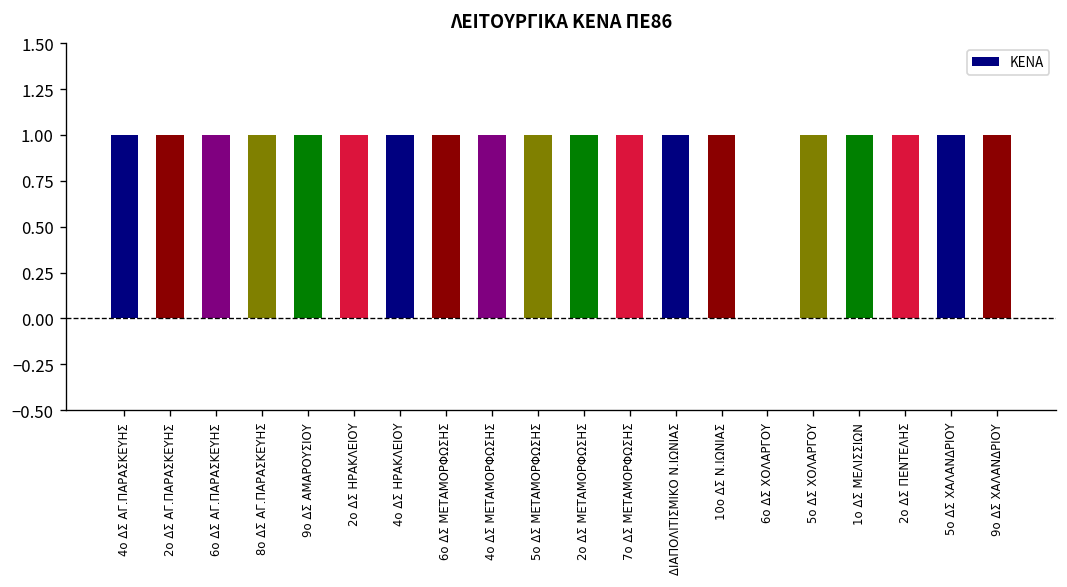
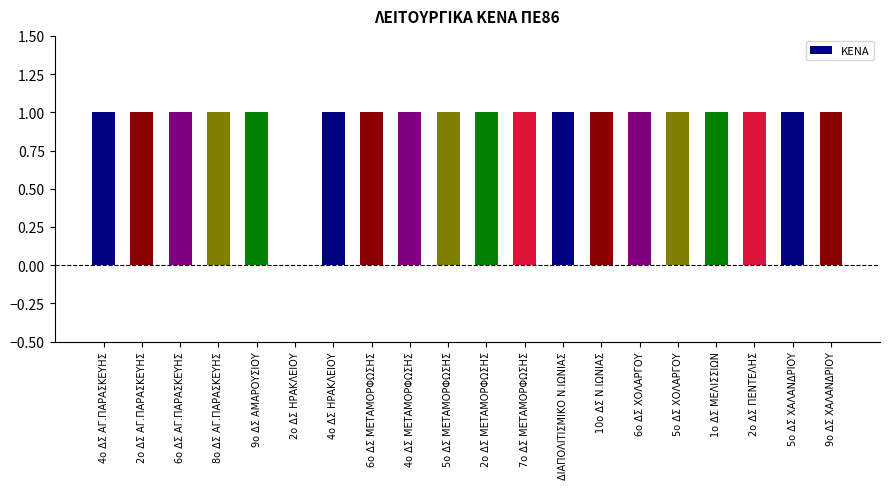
  {
    "4ο ΔΣ ΑΓ.ΠΑΡΑΣΚΕΥΗΣ": 1,
    "2ο ΔΣ ΑΓ.ΠΑΡΑΣΚΕΥΗΣ": 1,
    "6ο ΔΣ ΑΓ.ΠΑΡΑΣΚΕΥΗΣ": 1,
    "8ο ΔΣ ΑΓ.ΠΑΡΑΣΚΕΥΗΣ": 1,
    "9ο ΔΣ ΑΜΑΡΟΥΣΙΟΥ": 1,
-   "2ο ΔΣ ΗΡΑΚΛΕΙΟΥ": 1,
+   "2ο ΔΣ ΗΡΑΚΛΕΙΟΥ": 0,
    "4ο ΔΣ ΗΡΑΚΛΕΙΟΥ": 1,
    "6ο ΔΣ ΜΕΤΑΜΟΡΦΩΣΗΣ": 1,
    "4ο ΔΣ ΜΕΤΑΜΟΡΦΩΣΗΣ": 1,
    "5ο ΔΣ ΜΕΤΑΜΟΡΦΩΣΗΣ": 1,
    "2ο ΔΣ ΜΕΤΑΜΟΡΦΩΣΗΣ": 1,
    "7ο ΔΣ ΜΕΤΑΜΟΡΦΩΣΗΣ": 1,
    "ΔΙΑΠΟΛΙΤΙΣΜΙΚΟ Ν.ΙΩΝΙΑΣ": 1,
    "10ο ΔΣ Ν.ΙΩΝΙΑΣ": 1,
-   "6ο ΔΣ ΧΟΛΑΡΓΟΥ": 0,
+   "6ο ΔΣ ΧΟΛΑΡΓΟΥ": 1,
    "5ο ΔΣ ΧΟΛΑΡΓΟΥ": 1,
    "1ο ΔΣ ΜΕΛΙΣΣΙΩΝ": 1,
    "2ο ΔΣ ΠΕΝΤΕΛΗΣ": 1,
    "5ο ΔΣ ΧΑΛΑΝΔΡΙΟΥ": 1,
    "9ο ΔΣ ΧΑΛΑΝΔΡΙΟΥ": 1
  }
